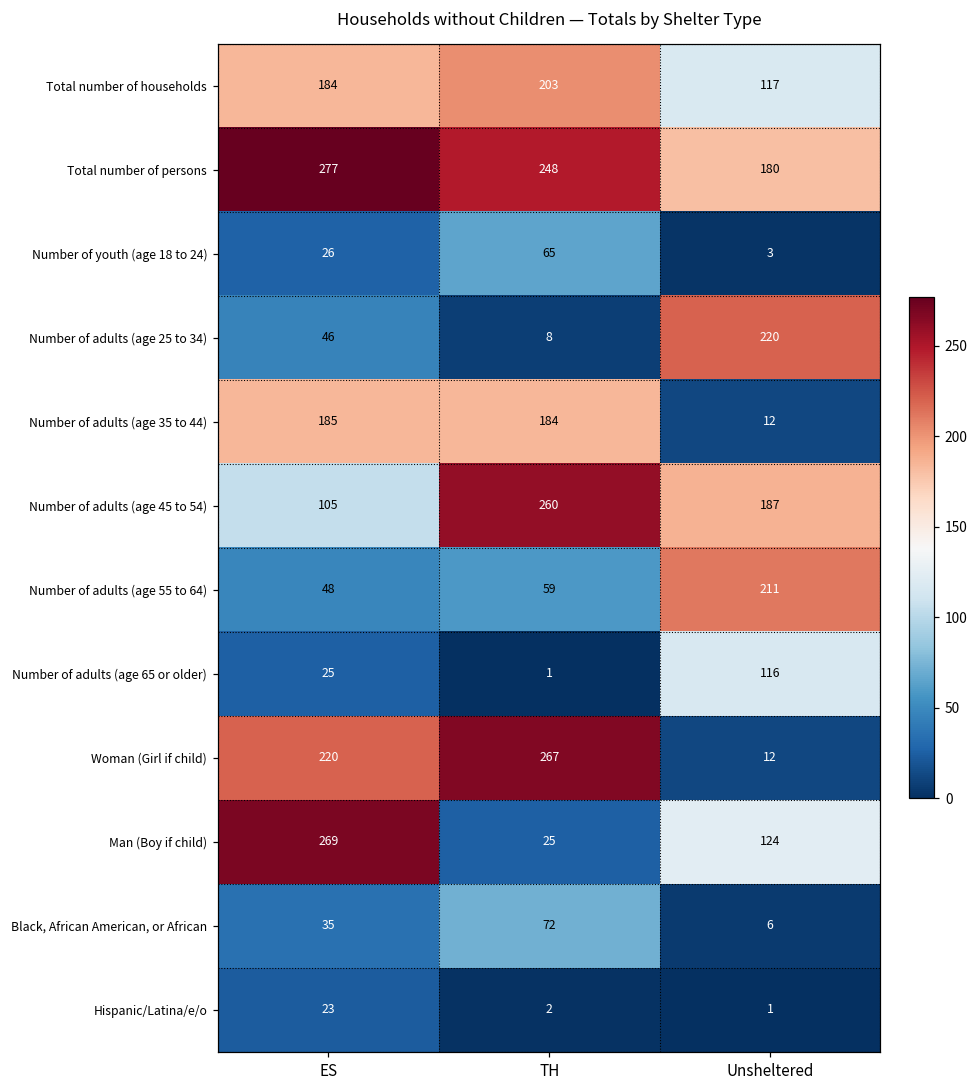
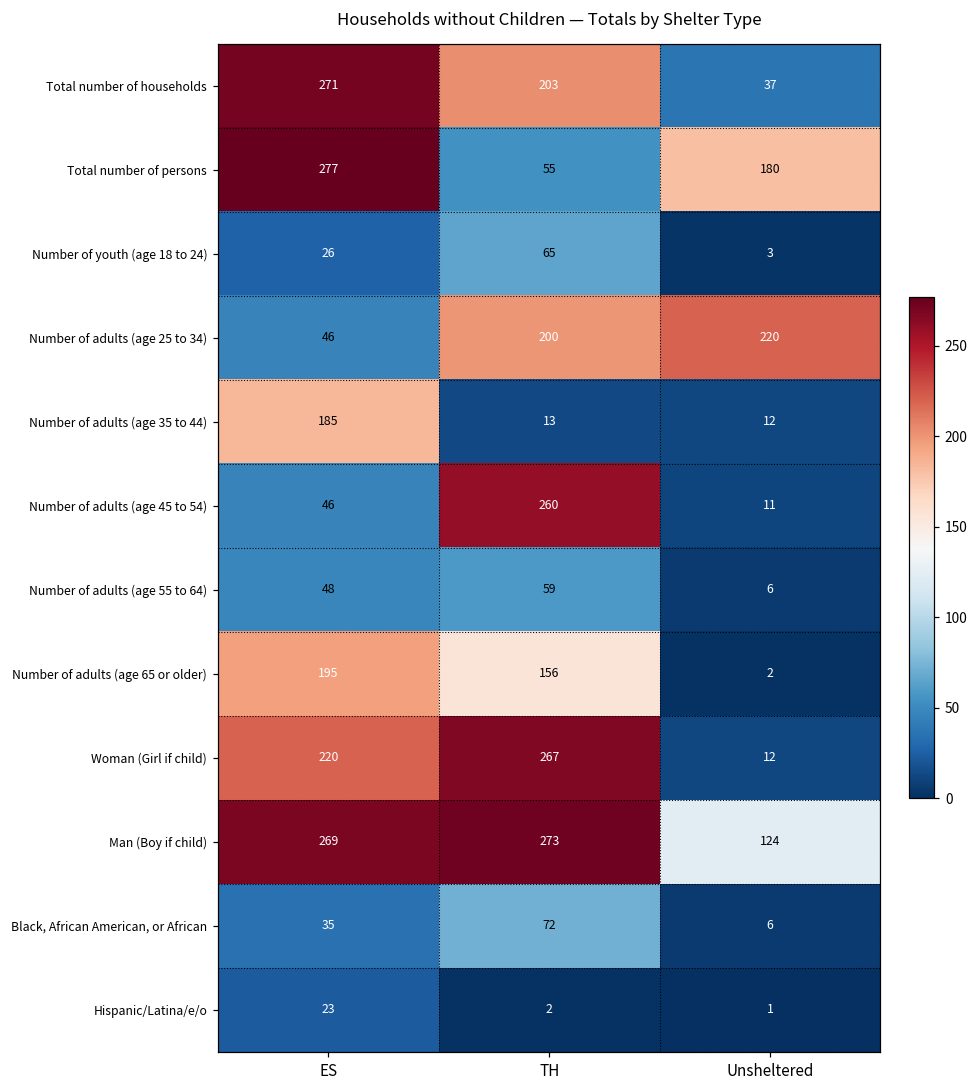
  {
    "Total number of households": {
-     "ES": 184,
+     "ES": 271,
      "TH": 203,
-     "Unsheltered": 117
+     "Unsheltered": 37
    },
    "Total number of persons": {
      "ES": 277,
-     "TH": 248,
+     "TH": 55,
      "Unsheltered": 180
    },
    "Number of youth (age 18 to 24)": {
      "ES": 26,
      "TH": 65,
      "Unsheltered": 3
    },
    "Number of adults (age 25 to 34)": {
      "ES": 46,
-     "TH": 8,
+     "TH": 200,
      "Unsheltered": 220
    },
    "Number of adults (age 35 to 44)": {
      "ES": 185,
-     "TH": 184,
+     "TH": 13,
      "Unsheltered": 12
    },
    "Number of adults (age 45 to 54)": {
-     "ES": 105,
+     "ES": 46,
      "TH": 260,
-     "Unsheltered": 187
+     "Unsheltered": 11
    },
    "Number of adults (age 55 to 64)": {
      "ES": 48,
      "TH": 59,
-     "Unsheltered": 211
+     "Unsheltered": 6
    },
    "Number of adults (age 65 or older)": {
-     "ES": 25,
-     "TH": 1,
-     "Unsheltered": 116
+     "ES": 195,
+     "TH": 156,
+     "Unsheltered": 2
    },
    "Woman (Girl if child)": {
      "ES": 220,
      "TH": 267,
      "Unsheltered": 12
    },
    "Man (Boy if child)": {
      "ES": 269,
-     "TH": 25,
+     "TH": 273,
      "Unsheltered": 124
    },
    "Black, African American, or African": {
      "ES": 35,
      "TH": 72,
      "Unsheltered": 6
    },
    "Hispanic/Latina/e/o": {
      "ES": 23,
      "TH": 2,
      "Unsheltered": 1
    }
  }
